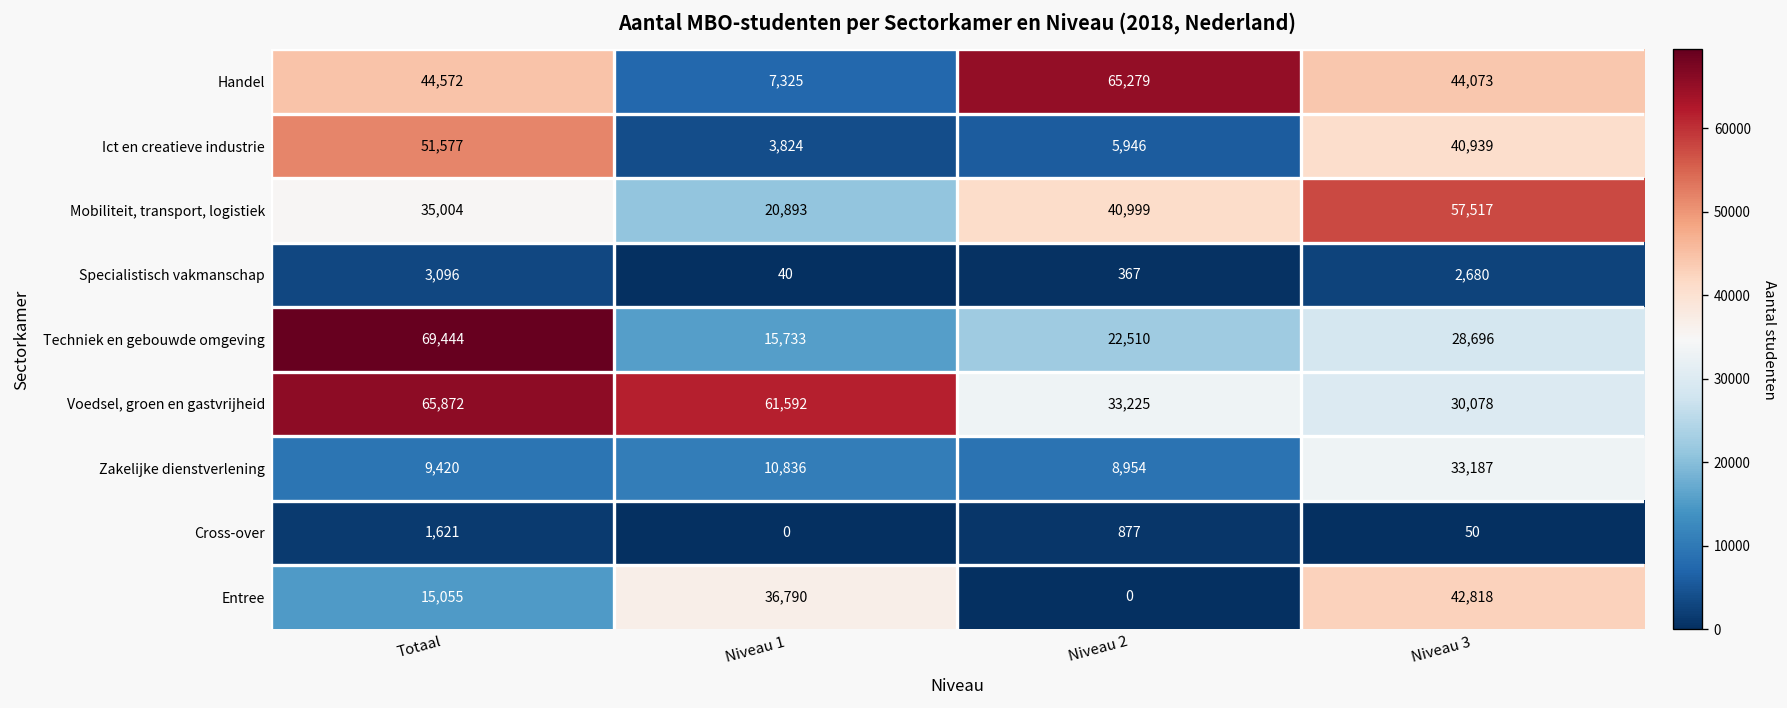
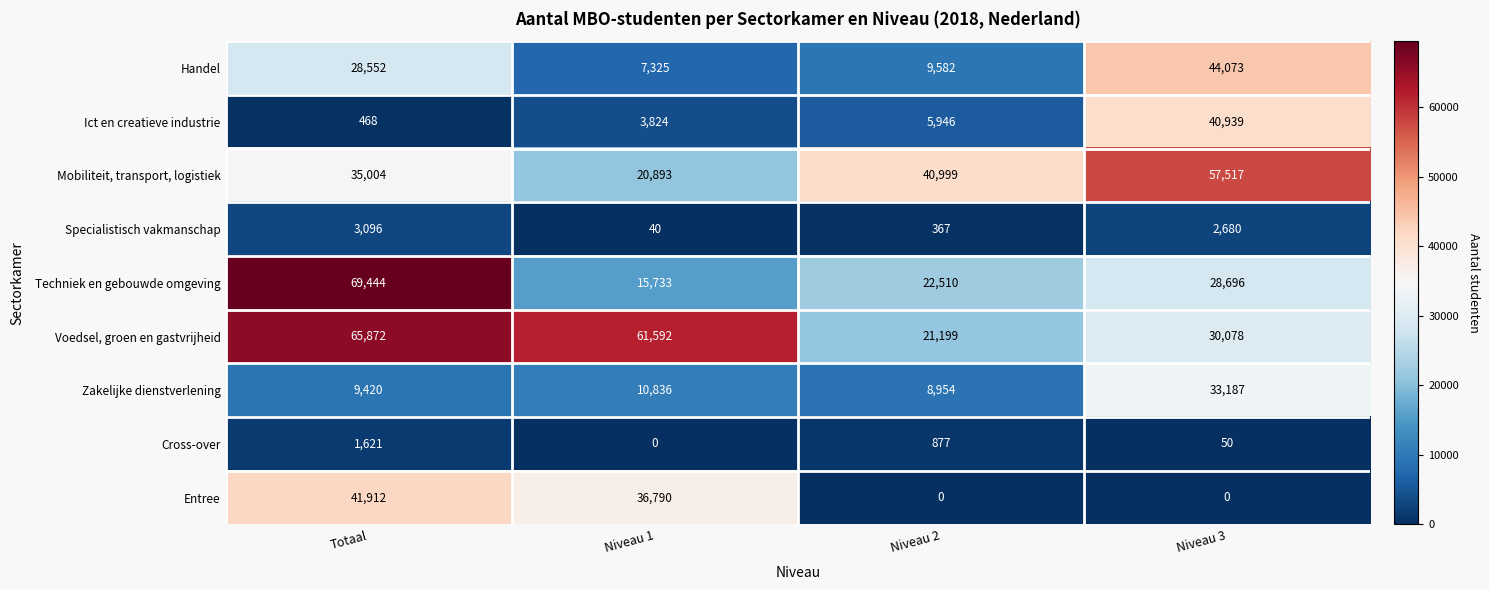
  {
    "Handel": {
-     "Totaal": "44,572",
+     "Totaal": "28,552",
      "Niveau 1": "7,325",
-     "Niveau 2": "65,279",
+     "Niveau 2": "9,582",
      "Niveau 3": "44,073"
    },
    "Ict en creatieve industrie": {
-     "Totaal": "51,577",
+     "Totaal": "468",
      "Niveau 1": "3,824",
      "Niveau 2": "5,946",
      "Niveau 3": "40,939"
    },
    "Mobiliteit, transport, logistiek": {
      "Totaal": "35,004",
      "Niveau 1": "20,893",
      "Niveau 2": "40,999",
      "Niveau 3": "57,517"
    },
    "Specialistisch vakmanschap": {
      "Totaal": "3,096",
      "Niveau 1": "40",
      "Niveau 2": "367",
      "Niveau 3": "2,680"
    },
    "Techniek en gebouwde omgeving": {
      "Totaal": "69,444",
      "Niveau 1": "15,733",
      "Niveau 2": "22,510",
      "Niveau 3": "28,696"
    },
    "Voedsel, groen en gastvrijheid": {
      "Totaal": "65,872",
      "Niveau 1": "61,592",
-     "Niveau 2": "33,225",
+     "Niveau 2": "21,199",
      "Niveau 3": "30,078"
    },
    "Zakelijke dienstverlening": {
      "Totaal": "9,420",
      "Niveau 1": "10,836",
      "Niveau 2": "8,954",
      "Niveau 3": "33,187"
    },
    "Cross-over": {
      "Totaal": "1,621",
      "Niveau 1": "0",
      "Niveau 2": "877",
      "Niveau 3": "50"
    },
    "Entree": {
-     "Totaal": "15,055",
+     "Totaal": "41,912",
      "Niveau 1": "36,790",
      "Niveau 2": "0",
-     "Niveau 3": "42,818"
+     "Niveau 3": "0"
    }
  }
